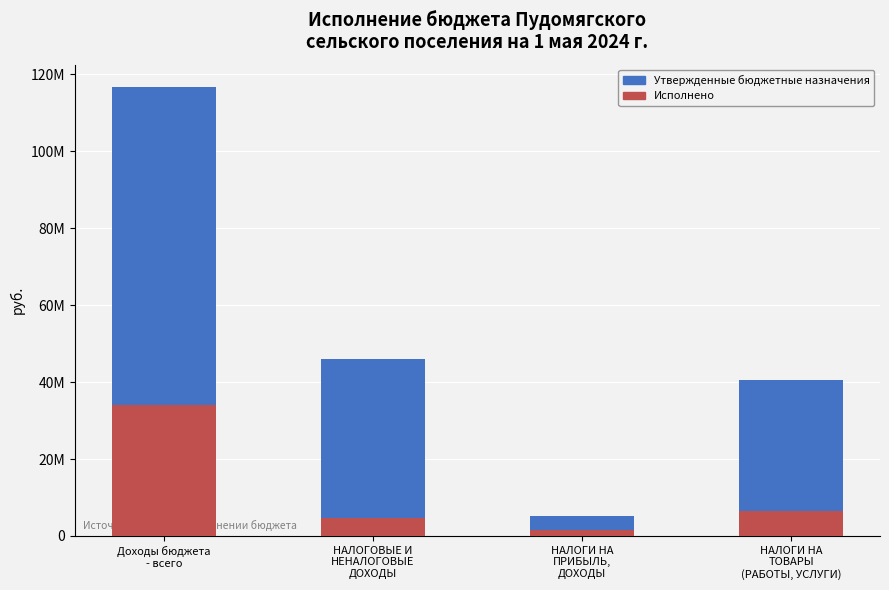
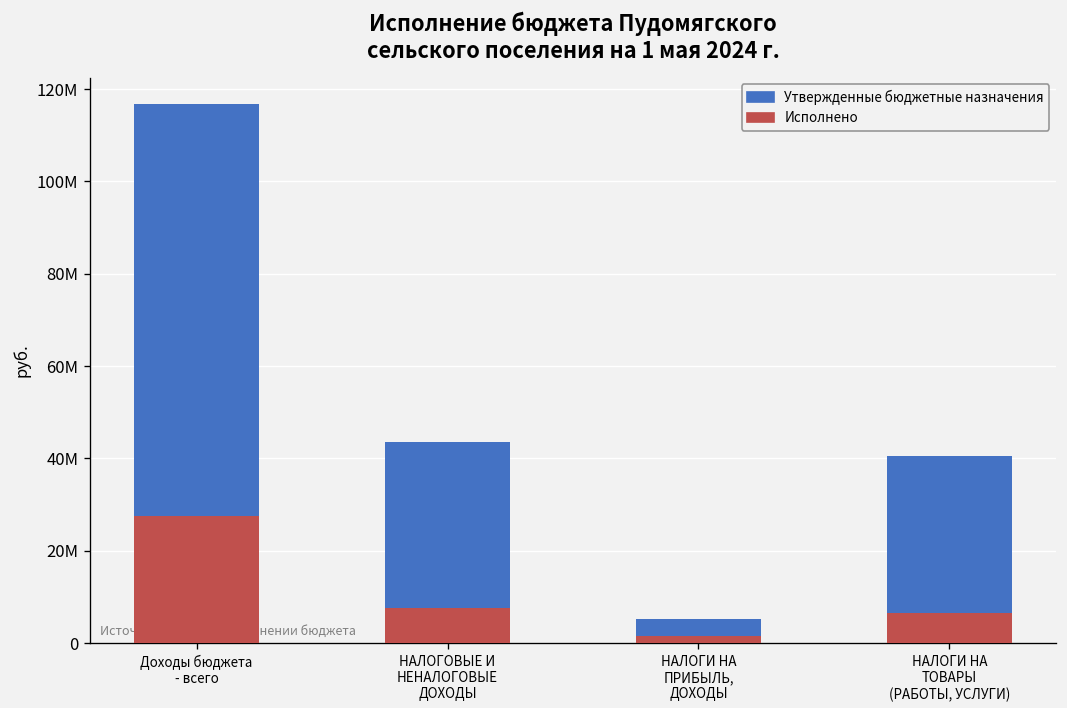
  {
    "Утвержденные бюджетные назначения": {
      "Доходы бюджета - всего": 117000000,
-     "НАЛОГОВЫЕ И НЕНАЛОГОВЫЕ ДОХОДЫ": 46000000,
+     "НАЛОГОВЫЕ И НЕНАЛОГОВЫЕ ДОХОДЫ": 44000000,
      "НАЛОГИ НА ПРИБЫЛЬ, ДОХОДЫ": 5000000,
      "НАЛОГИ НА ТОВАРЫ (РАБОТЫ, УСЛУГИ)": 41000000
    },
    "Исполнено": {
-     "Доходы бюджета - всего": 34000000,
-     "НАЛОГОВЫЕ И НЕНАЛОГОВЫЕ ДОХОДЫ": 5000000
+     "Доходы бюджета - всего": 27000000,
+     "НАЛОГОВЫЕ И НЕНАЛОГОВЫЕ ДОХОДЫ": 8000000
    }
  }
